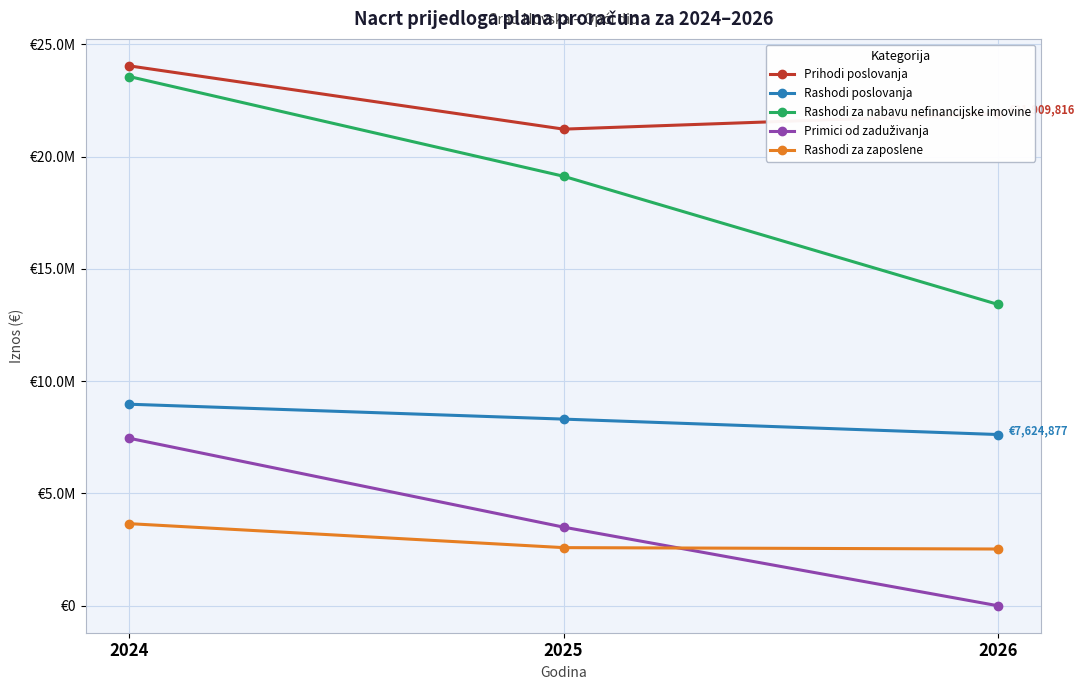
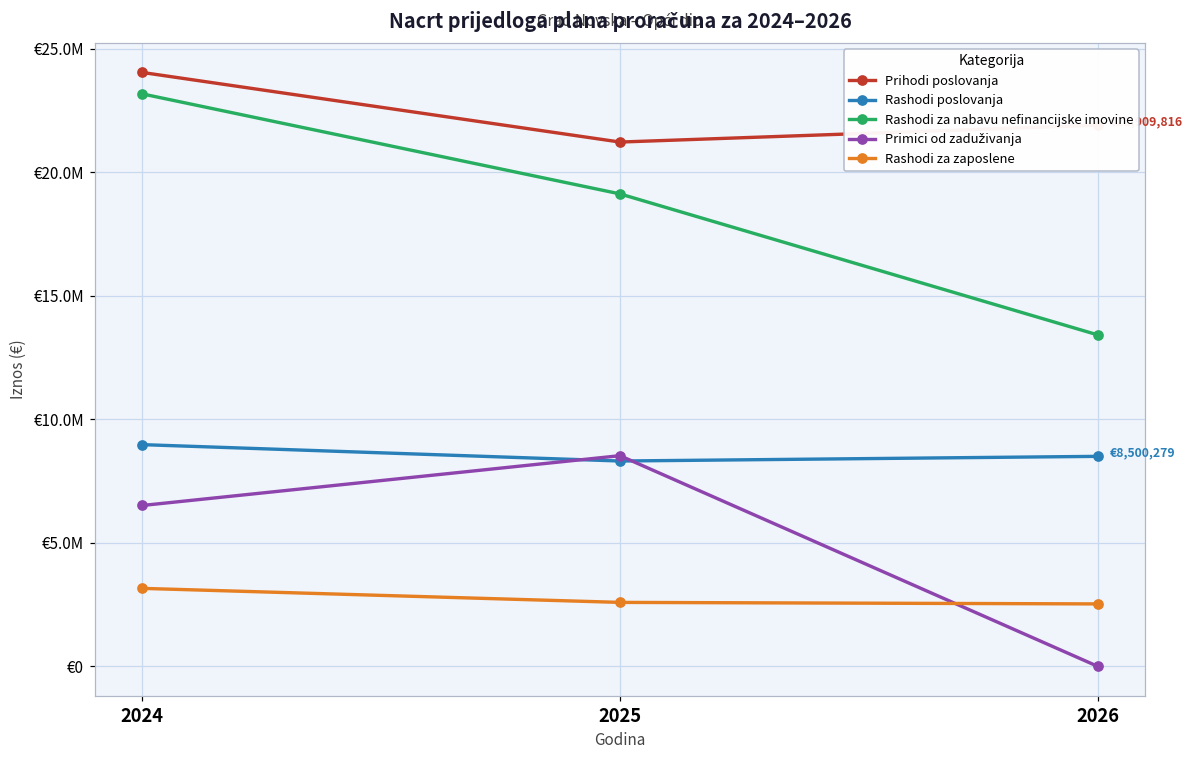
  {
    "Prihodi poslovanja": {
      "2024": "€24000000",
      "2025": "€21200000"
    },
    "Rashodi poslovanja": {
-     "2026": "€7,624,877"
+     "2026": "€8,500,279"
    },
    "Rashodi za nabavu nefinancijske imovine": {
-     "2024": "€23600000",
+     "2024": "€23200000",
      "2025": "€19100000",
      "2026": "€13400000"
    },
    "Primici od zaduživanja": {
-     "2024": "€7500000",
-     "2025": "€3500000",
+     "2024": "€6500000",
+     "2025": "€8500000",
      "2026": "€0"
    },
    "Rashodi za zaposlene": {
-     "2024": "€3700000",
+     "2024": "€3200000",
      "2025": "€2600000",
      "2026": "€2500000"
    }
  }
